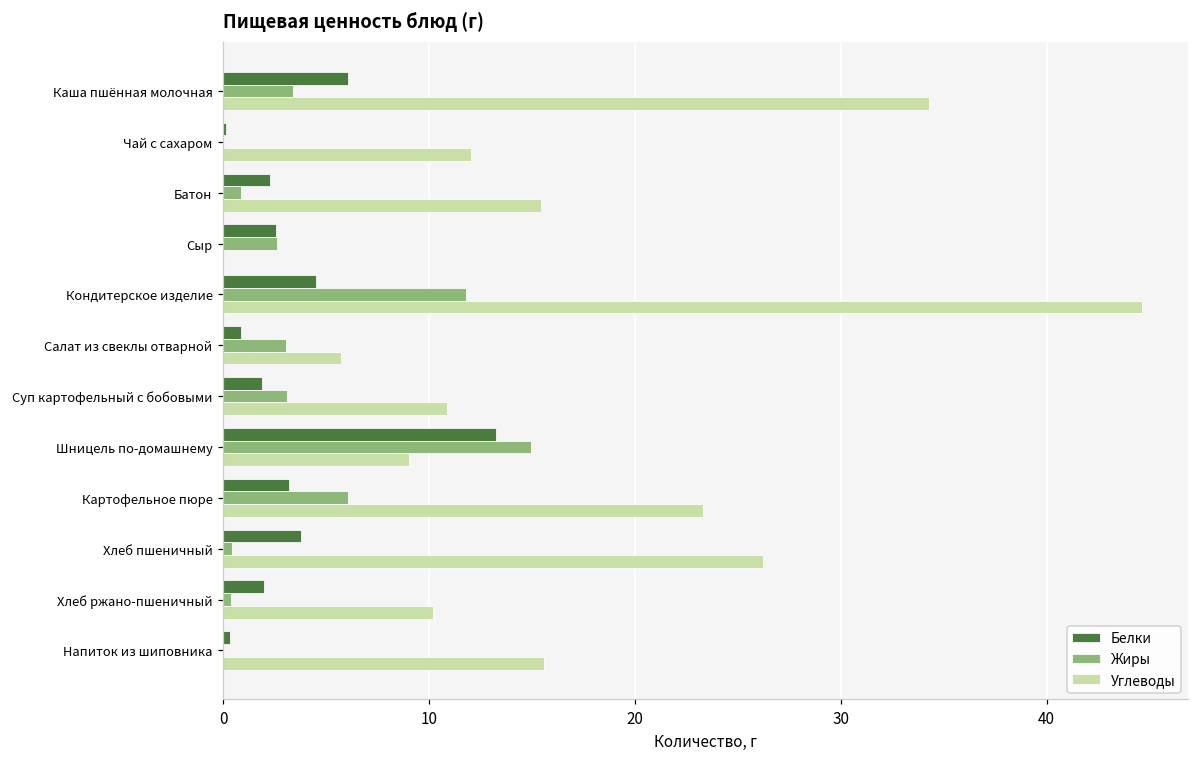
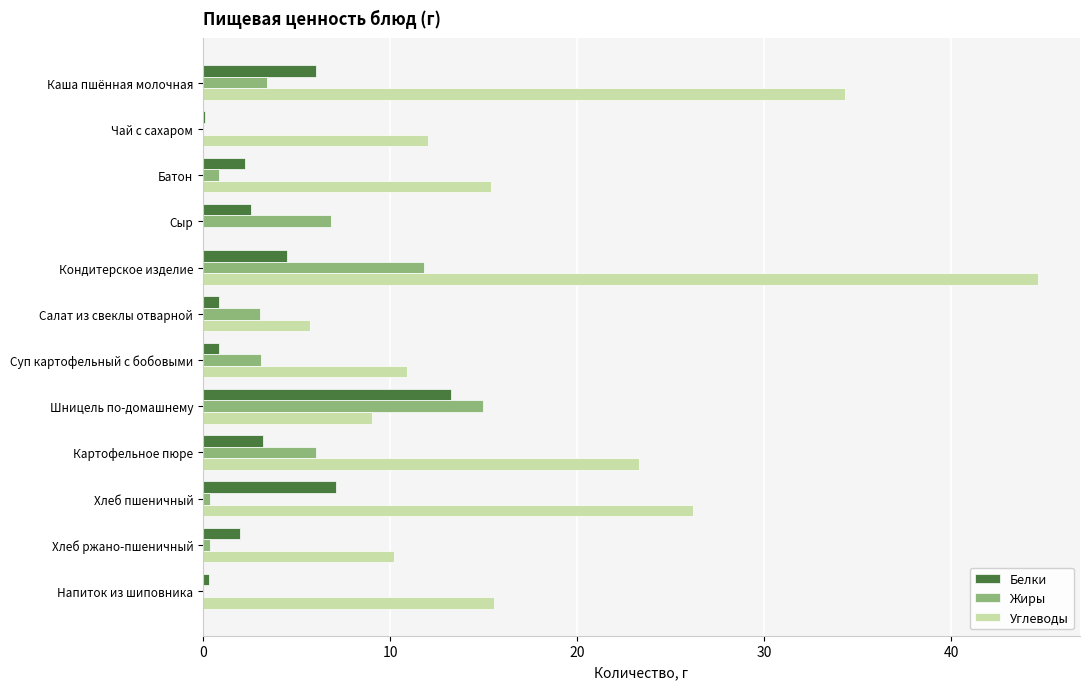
  {
    "Белки": {
      "Каша пшённая молочная": 6.0,
      "Батон": 2.3,
      "Сыр": 2.6,
      "Кондитерское изделие": 4.5,
      "Салат из свеклы отварной": 0.9,
-     "Суп картофельный с бобовыми": 1.9,
+     "Суп картофельный с бобовыми": 0.8,
      "Шницель по-домашнему": 13.2,
      "Картофельное пюре": 3.2,
-     "Хлеб пшеничный": 3.8,
+     "Хлеб пшеничный": 7.1,
      "Хлеб ржано-пшеничный": 2.0,
      "Напиток из шиповника": 0.3
    },
    "Жиры": {
      "Каша пшённая молочная": 3.4,
      "Чай с сахаром": 0.0,
      "Батон": 0.9,
-     "Сыр": 2.6,
+     "Сыр": 6.8,
      "Кондитерское изделие": 11.8,
      "Салат из свеклы отварной": 3.1,
      "Суп картофельный с бобовыми": 3.1,
      "Шницель по-домашнему": 14.9,
      "Картофельное пюре": 6.1,
      "Хлеб пшеничный": 0.4,
      "Хлеб ржано-пшеничный": 0.4,
      "Напиток из шиповника": 0.0
    },
    "Углеводы": {
      "Каша пшённая молочная": 34.3,
      "Чай с сахаром": 12.0,
      "Батон": 15.4,
      "Сыр": 0.0,
      "Кондитерское изделие": 44.6,
      "Салат из свеклы отварной": 5.7,
      "Суп картофельный с бобовыми": 10.9,
      "Шницель по-домашнему": 9.0,
      "Картофельное пюре": 23.3,
      "Хлеб пшеничный": 26.2,
      "Хлеб ржано-пшеничный": 10.2,
      "Напиток из шиповника": 15.6
    }
  }
